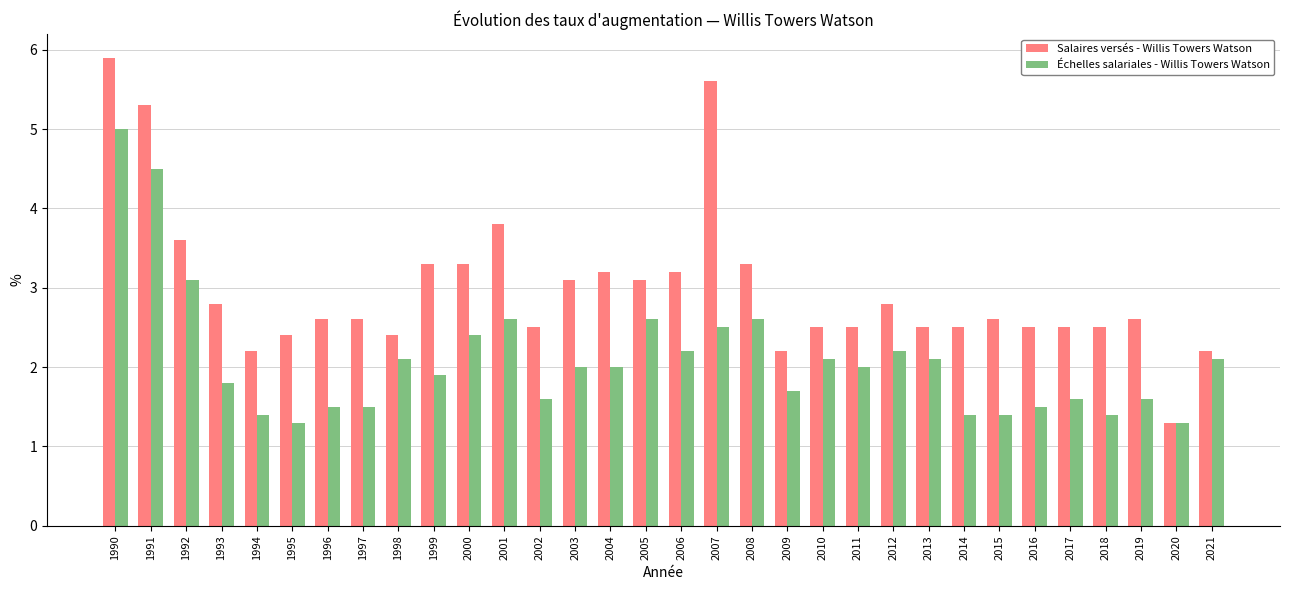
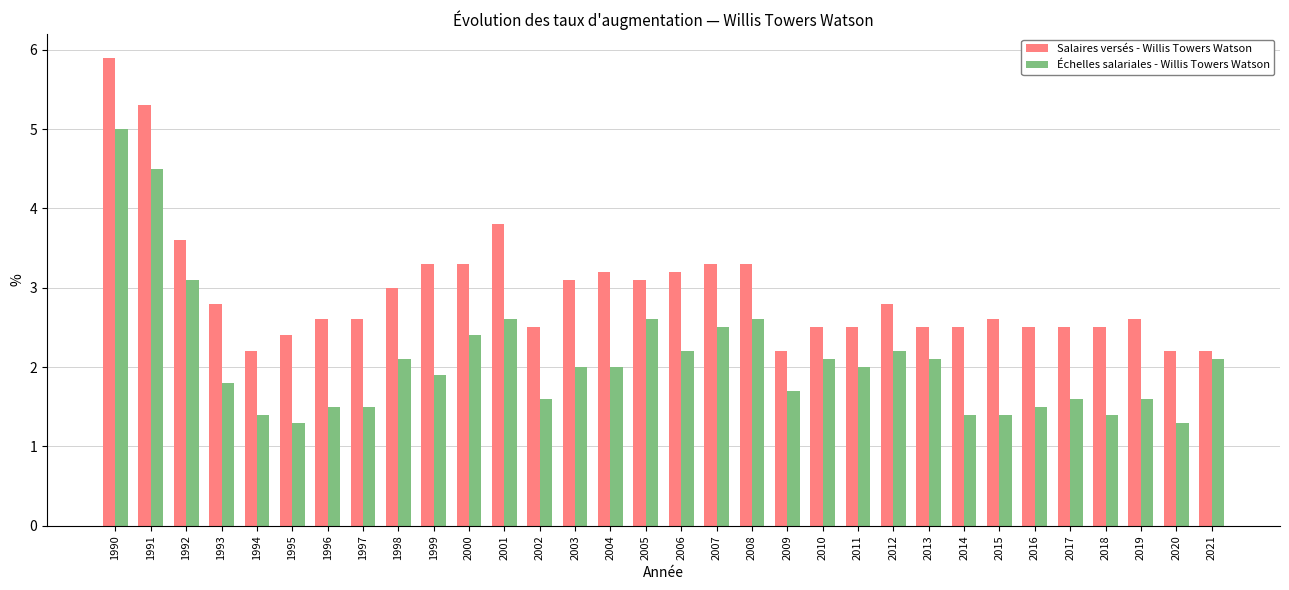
  {
    "Salaires versés - Willis Towers Watson": {
      "1990": 5.9,
      "1991": 5.3,
      "1992": 3.6,
      "1993": 2.8,
      "1994": 2.2,
      "1995": 2.4,
      "1996": 2.6,
      "1997": 2.6,
-     "1998": 2.4,
+     "1998": 3.0,
      "1999": 3.3,
      "2000": 3.3,
      "2001": 3.8,
      "2002": 2.5,
      "2003": 3.1,
      "2004": 3.2,
      "2005": 3.1,
      "2006": 3.2,
-     "2007": 5.6,
+     "2007": 3.3,
      "2008": 3.3,
      "2009": 2.2,
      "2010": 2.5,
      "2011": 2.5,
      "2012": 2.8,
      "2013": 2.5,
      "2014": 2.5,
      "2015": 2.6,
      "2016": 2.5,
      "2017": 2.5,
      "2018": 2.5,
      "2019": 2.6,
-     "2020": 1.3,
+     "2020": 2.2,
      "2021": 2.2
    },
    "Échelles salariales - Willis Towers Watson": {
      "1990": 5.0,
      "1991": 4.5,
      "1992": 3.1,
      "1993": 1.8,
      "1994": 1.4,
      "1995": 1.3,
      "1996": 1.5,
      "1997": 1.5,
      "1998": 2.1,
      "1999": 1.9,
      "2000": 2.4,
      "2001": 2.6,
      "2002": 1.6,
      "2003": 2.0,
      "2004": 2.0,
      "2005": 2.6,
      "2006": 2.2,
      "2007": 2.5,
      "2008": 2.6,
      "2009": 1.7,
      "2010": 2.1,
      "2011": 2.0,
      "2012": 2.2,
      "2013": 2.1,
      "2014": 1.4,
      "2015": 1.4,
      "2016": 1.5,
      "2017": 1.6,
      "2018": 1.4,
      "2019": 1.6,
      "2020": 1.3,
      "2021": 2.1
    }
  }
